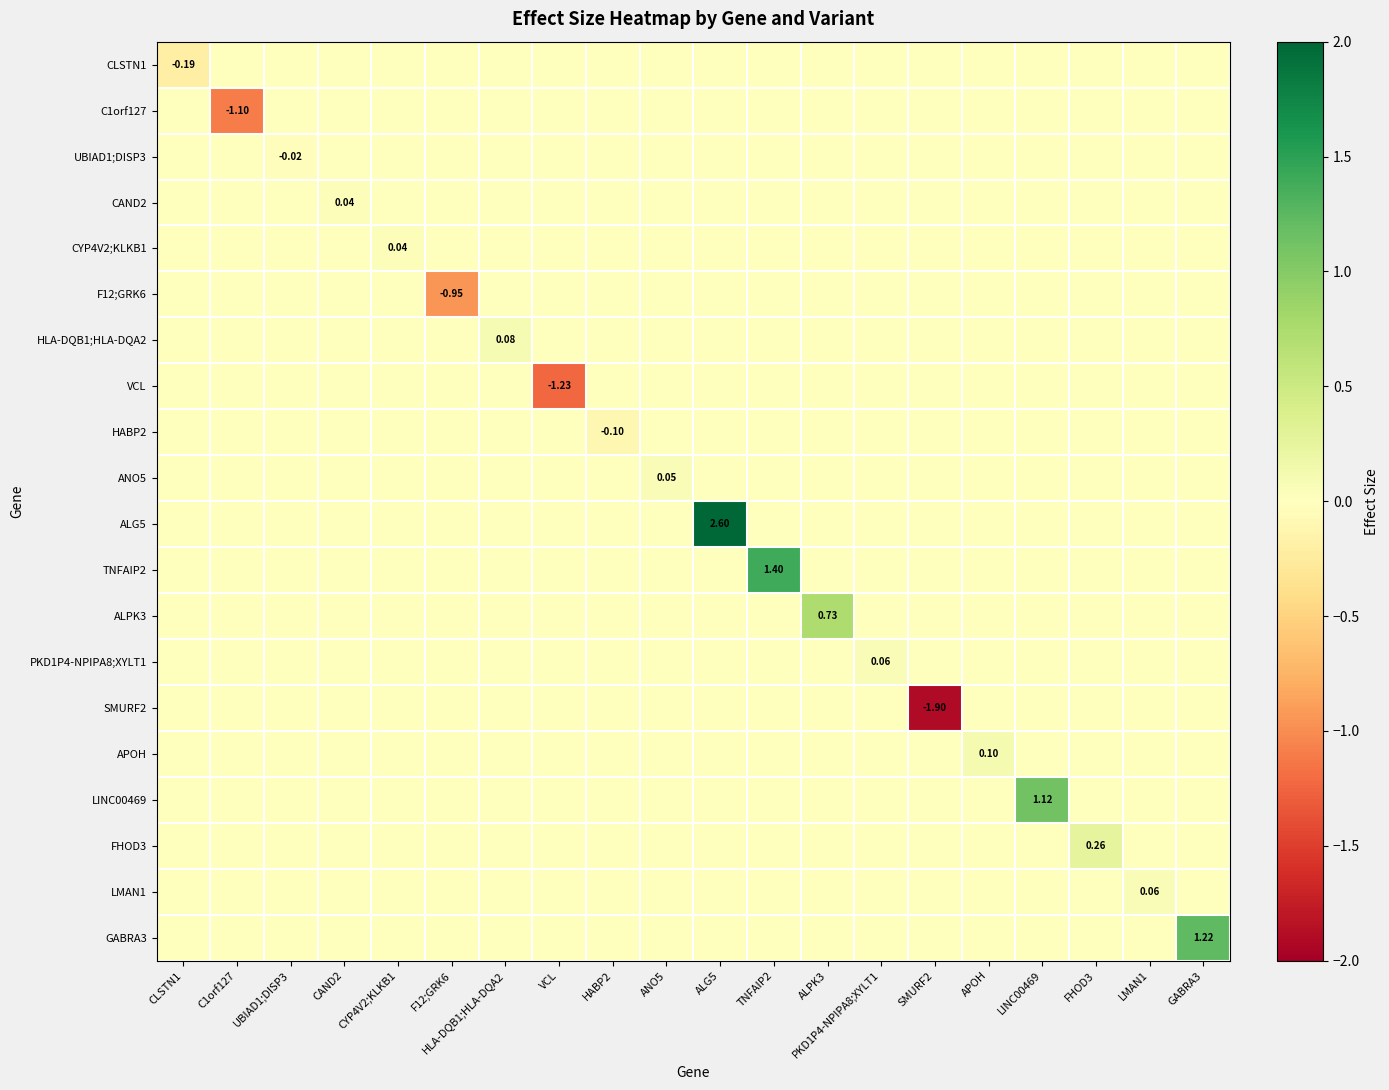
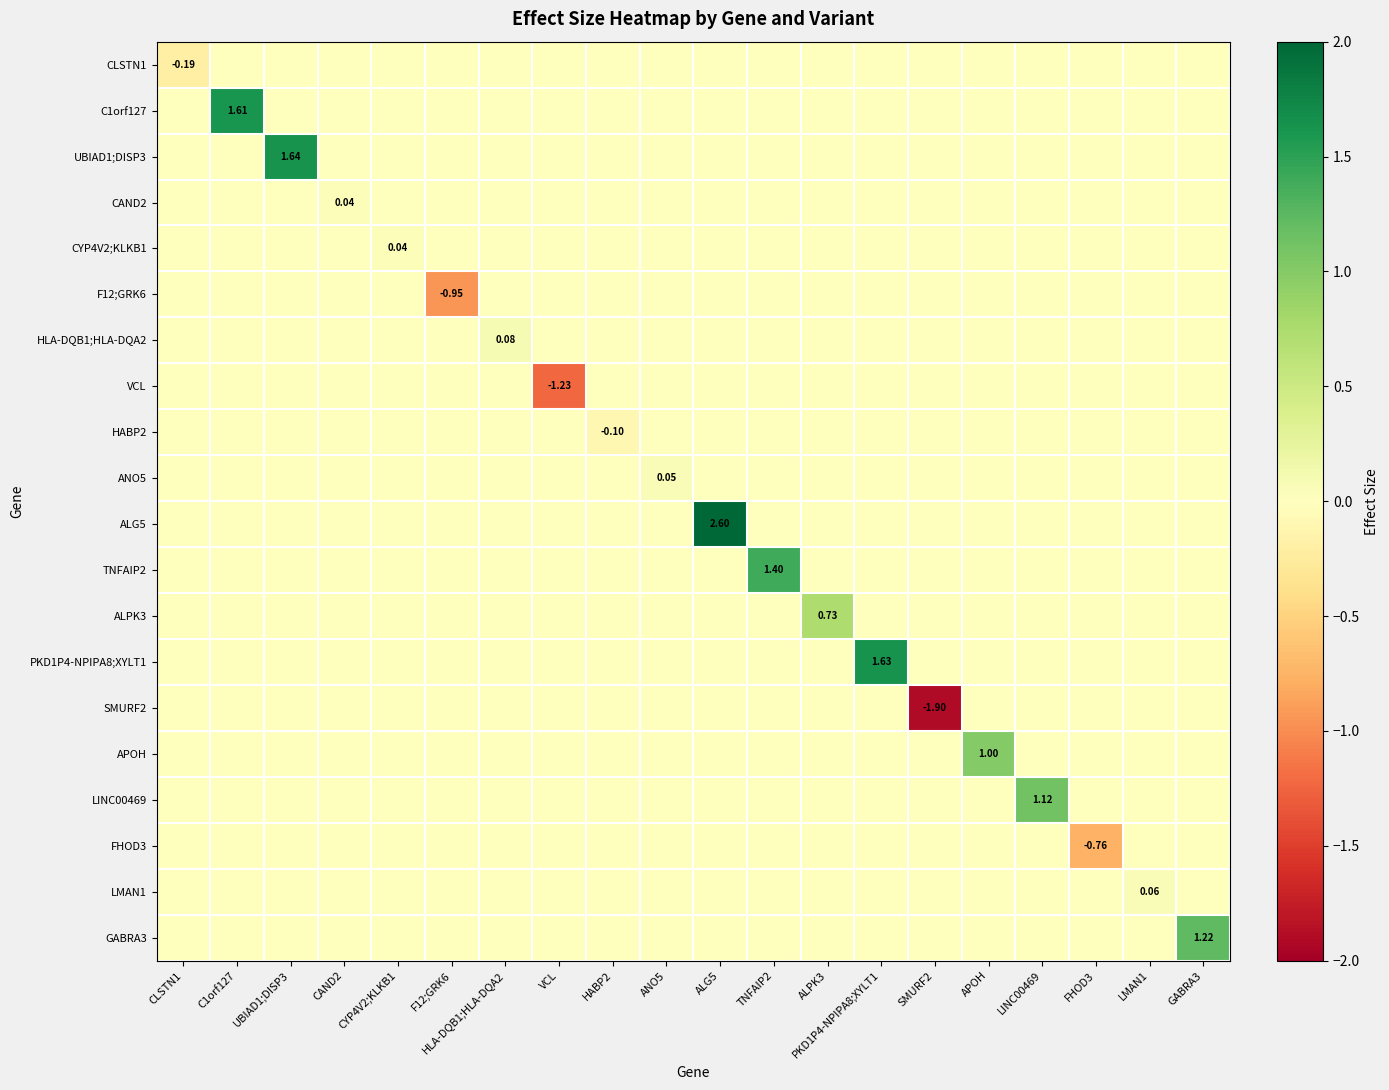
  {
    "CLSTN1": {
      "CLSTN1": -0.19
    },
    "C1orf127": {
-     "C1orf127": -1.10
+     "C1orf127": 1.61
    },
    "UBIAD1;DISP3": {
-     "UBIAD1;DISP3": -0.02
+     "UBIAD1;DISP3": 1.64
    },
    "CAND2": {
      "CAND2": 0.04
    },
    "CYP4V2;KLKB1": {
      "CYP4V2;KLKB1": 0.04
    },
    "F12;GRK6": {
      "F12;GRK6": -0.95
    },
    "HLA-DQB1;HLA-DQA2": {
      "HLA-DQB1;HLA-DQA2": 0.08
    },
    "VCL": {
      "VCL": -1.23
    },
    "HABP2": {
      "HABP2": -0.10
    },
    "ANO5": {
      "ANO5": 0.05
    },
    "ALG5": {
      "ALG5": 2.60
    },
    "TNFAIP2": {
      "TNFAIP2": 1.40
    },
    "ALPK3": {
      "ALPK3": 0.73
    },
    "PKD1P4-NPIPA8;XYLT1": {
-     "PKD1P4-NPIPA8;XYLT1": 0.06
+     "PKD1P4-NPIPA8;XYLT1": 1.63
    },
    "SMURF2": {
      "SMURF2": -1.90
    },
    "APOH": {
-     "APOH": 0.10
+     "APOH": 1.00
    },
    "LINC00469": {
      "LINC00469": 1.12
    },
    "FHOD3": {
-     "FHOD3": 0.26
+     "FHOD3": -0.76
    },
    "LMAN1": {
      "LMAN1": 0.06
    },
    "GABRA3": {
      "GABRA3": 1.22
    }
  }
